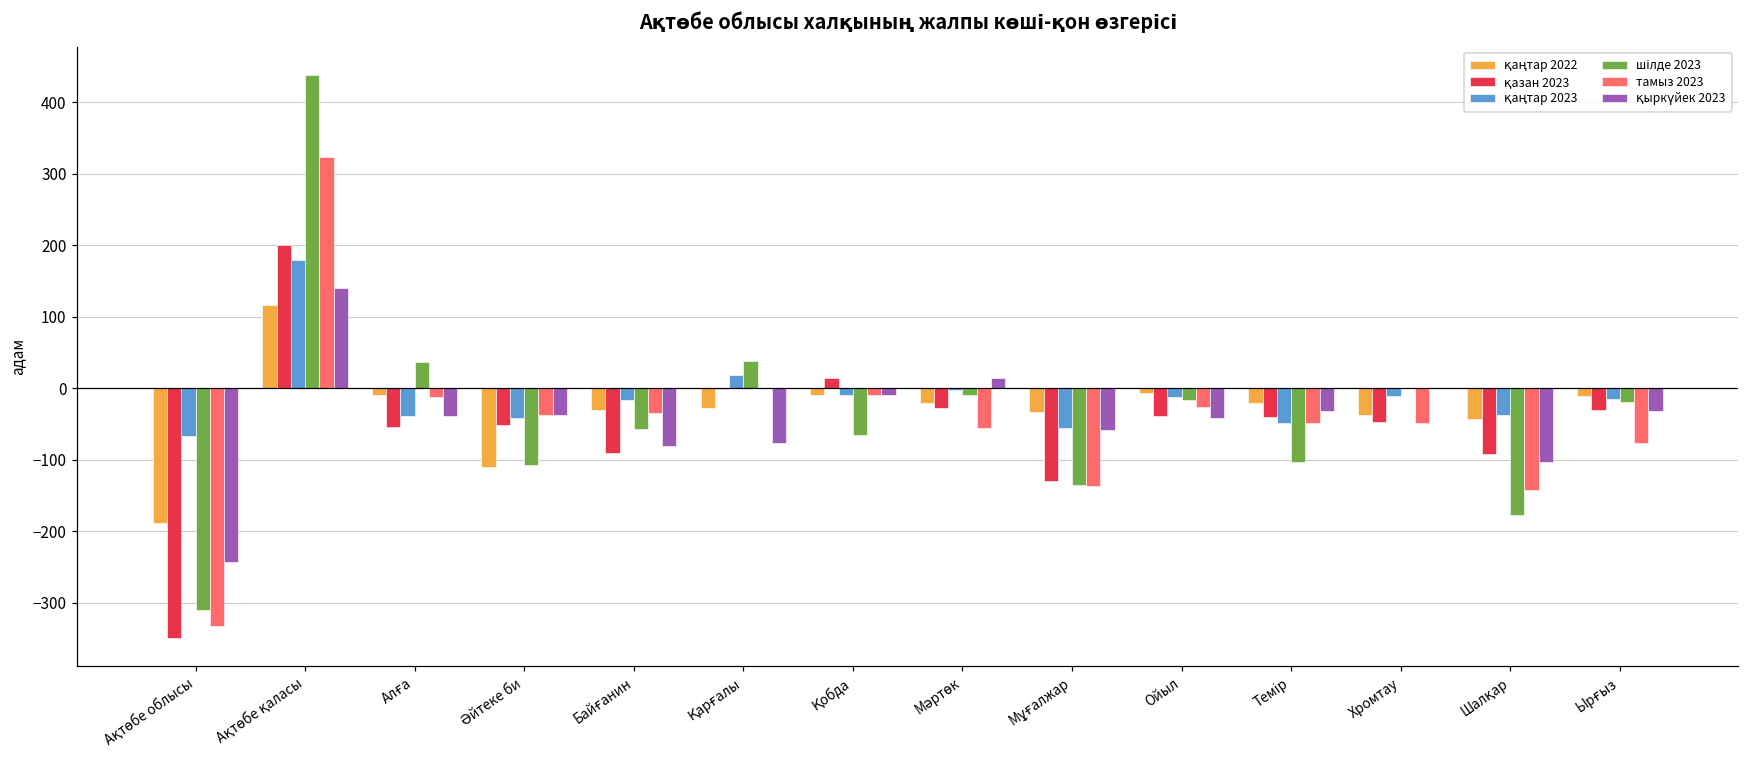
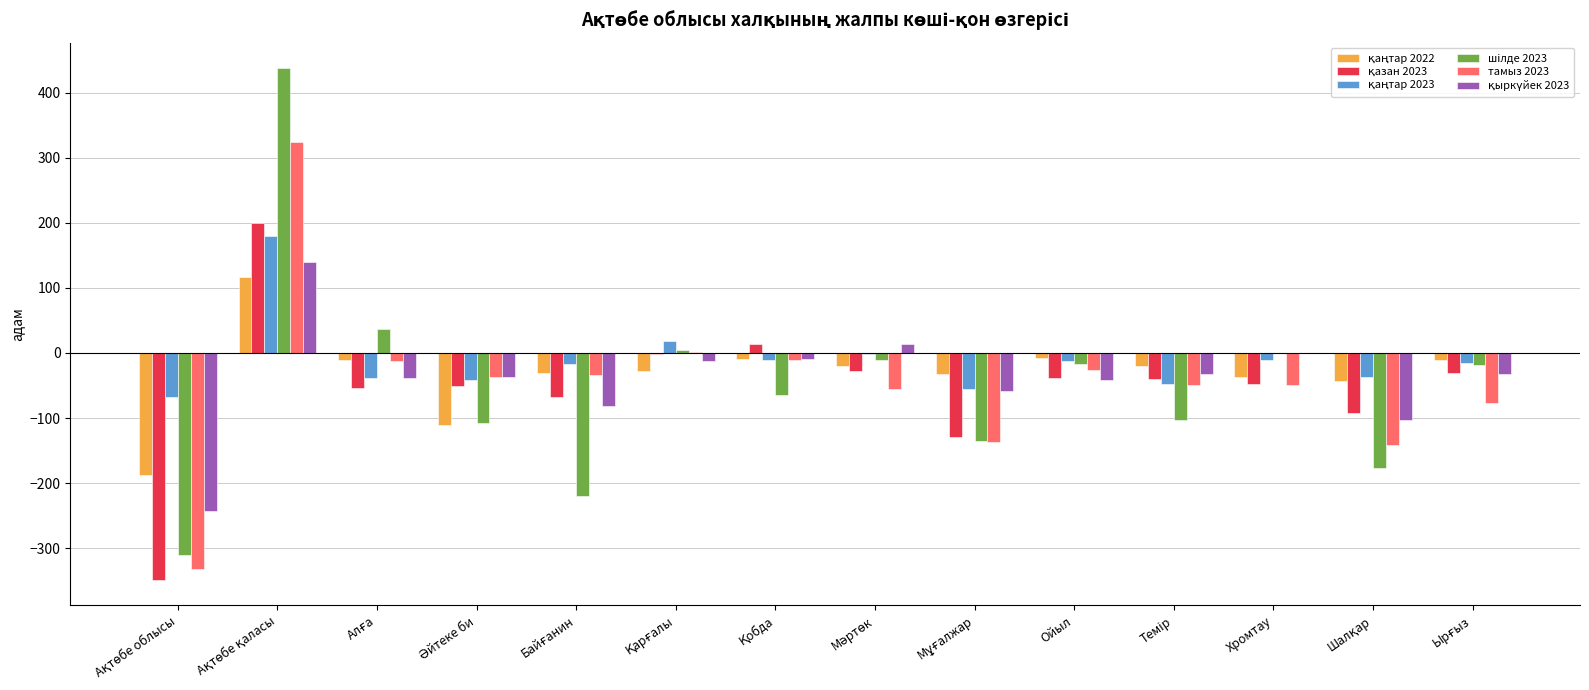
  {
    "қаңтар 2022": {
      "Ақтөбе облысы": -190,
      "Ақтөбе қаласы": 120,
      "Алға": -10,
      "Әйтеке би": -110,
      "Байғанин": -30,
      "Қарғалы": -30,
      "Қобда": -10,
      "Мәртөк": -20,
      "Мұғалжар": -30,
      "Ойыл": -10,
      "Темір": -20,
      "Хромтау": -40,
      "Шалқар": -40,
      "Ырғыз": -10
    },
    "қазан 2023": {
      "Ақтөбе облысы": -350,
      "Ақтөбе қаласы": 200,
      "Алға": -50,
      "Әйтеке би": -50,
-     "Байғанин": -90,
+     "Байғанин": -70,
      "Қобда": 10,
      "Мәртөк": -30,
      "Мұғалжар": -130,
      "Ойыл": -40,
      "Темір": -40,
      "Хромтау": -50,
      "Шалқар": -90,
      "Ырғыз": -30
    },
    "қаңтар 2023": {
      "Ақтөбе облысы": -70,
      "Ақтөбе қаласы": 180,
      "Алға": -40,
      "Әйтеке би": -40,
      "Байғанин": -20,
      "Қарғалы": 20,
      "Қобда": -10,
      "Мұғалжар": -60,
      "Ойыл": -10,
      "Темір": -50,
      "Хромтау": -10,
      "Шалқар": -40,
      "Ырғыз": -20
    },
    "шілде 2023": {
      "Ақтөбе облысы": -310,
      "Ақтөбе қаласы": 440,
      "Алға": 40,
      "Әйтеке би": -110,
-     "Байғанин": -60,
-     "Қарғалы": 40,
+     "Байғанин": -220,
+     "Қарғалы": 0,
      "Қобда": -70,
      "Мәртөк": -10,
      "Мұғалжар": -140,
      "Ойыл": -20,
      "Темір": -100,
      "Хромтау": 0,
      "Шалқар": -180,
      "Ырғыз": -20
    },
    "тамыз 2023": {
      "Ақтөбе облысы": -330,
      "Ақтөбе қаласы": 320,
      "Алға": -10,
      "Әйтеке би": -40,
      "Байғанин": -30,
      "Қобда": -10,
      "Мәртөк": -60,
      "Мұғалжар": -140,
      "Ойыл": -30,
      "Темір": -50,
      "Хромтау": -50,
      "Шалқар": -140,
      "Ырғыз": -80
    },
    "қыркүйек 2023": {
      "Ақтөбе облысы": -240,
      "Ақтөбе қаласы": 140,
      "Алға": -40,
      "Әйтеке би": -40,
      "Байғанин": -80,
-     "Қарғалы": -80,
+     "Қарғалы": -10,
      "Қобда": -10,
      "Мәртөк": 10,
      "Мұғалжар": -60,
      "Ойыл": -40,
      "Темір": -30,
      "Хромтау": 0,
      "Шалқар": -100,
      "Ырғыз": -30
    }
  }
